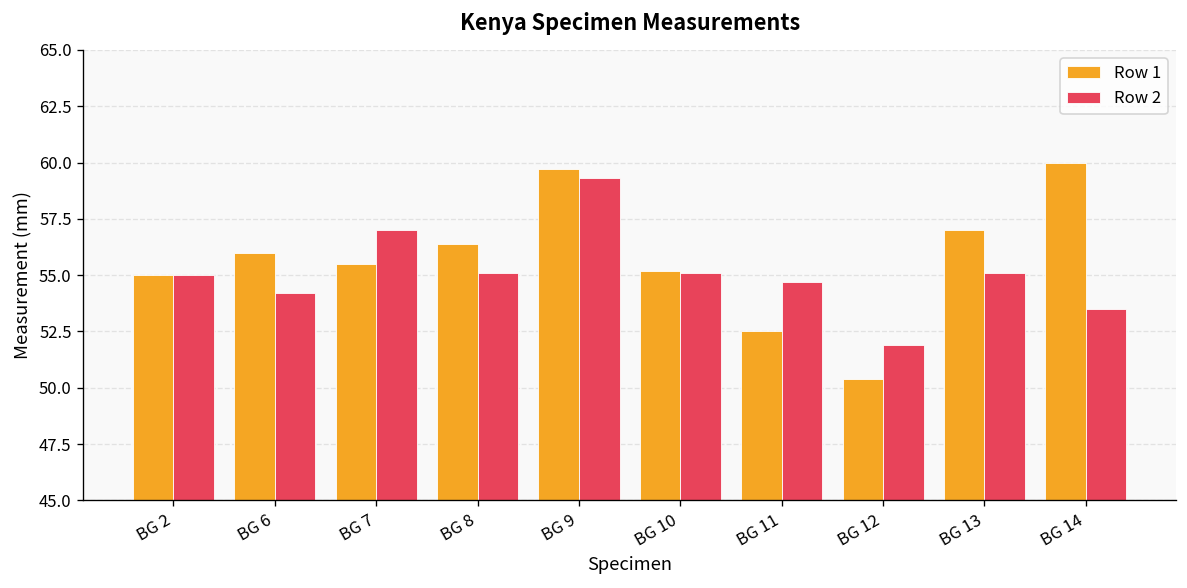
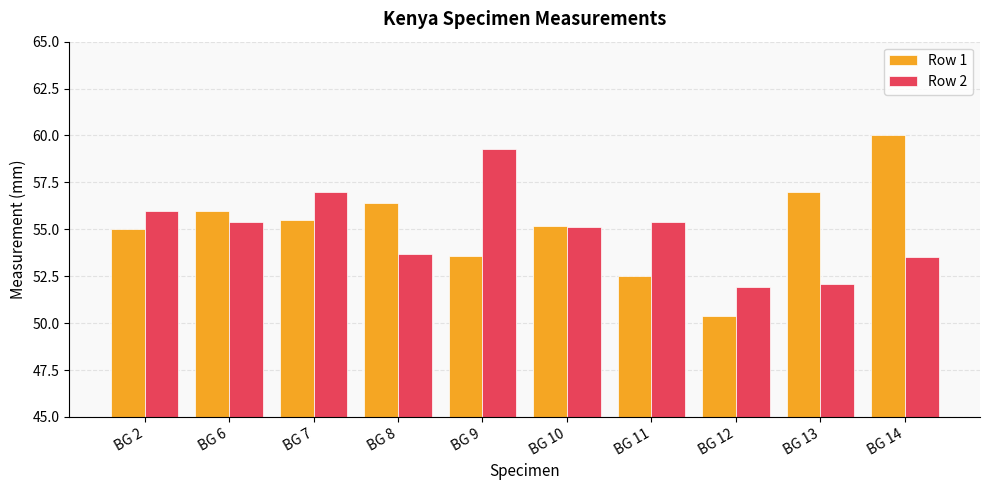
  {
    "Row 1": {
      "BG 2": 55.0,
      "BG 6": 56.0,
      "BG 7": 55.5,
      "BG 8": 56.4,
-     "BG 9": 59.7,
+     "BG 9": 53.6,
      "BG 10": 55.2,
      "BG 11": 52.5,
      "BG 12": 50.4,
      "BG 13": 57.0,
      "BG 14": 60.0
    },
    "Row 2": {
-     "BG 2": 55,
-     "BG 6": 54.2,
+     "BG 2": 56,
+     "BG 6": 55.4,
      "BG 7": 57.0,
-     "BG 8": 55.1,
+     "BG 8": 53.7,
      "BG 9": 59.3,
      "BG 10": 55.1,
-     "BG 11": 54.7,
+     "BG 11": 55.4,
      "BG 12": 51.9,
-     "BG 13": 55.1,
+     "BG 13": 52.1,
      "BG 14": 53.5
    }
  }
